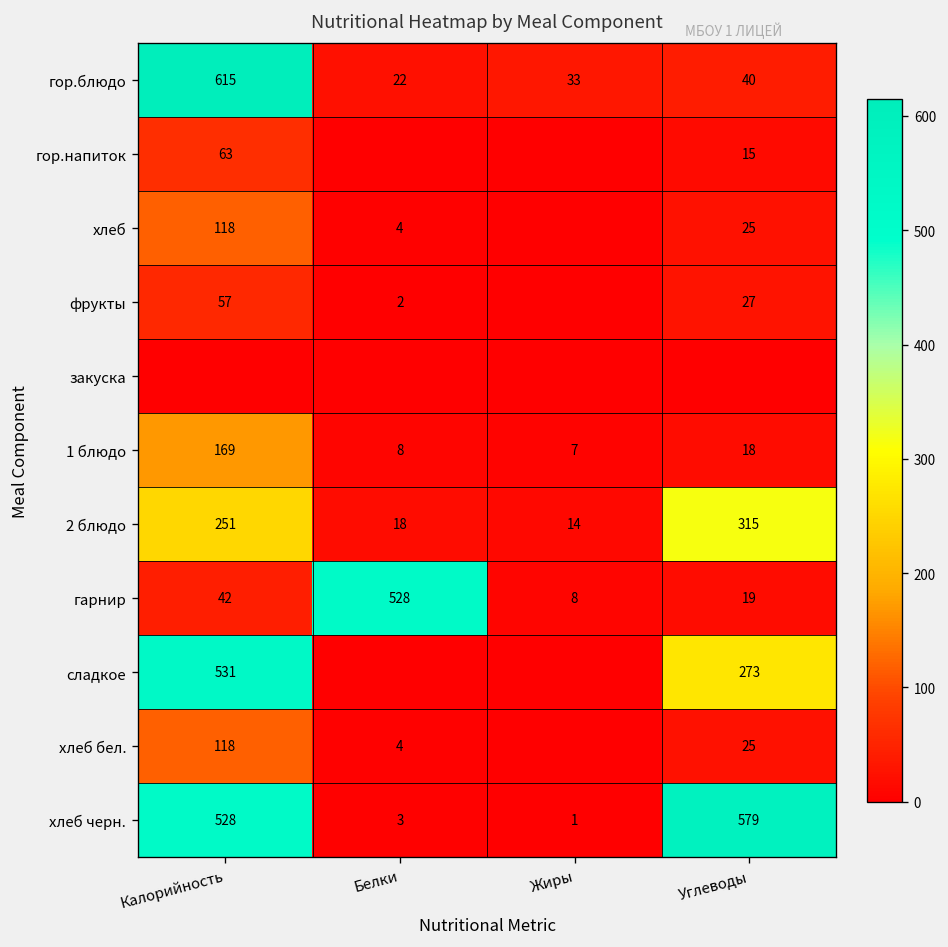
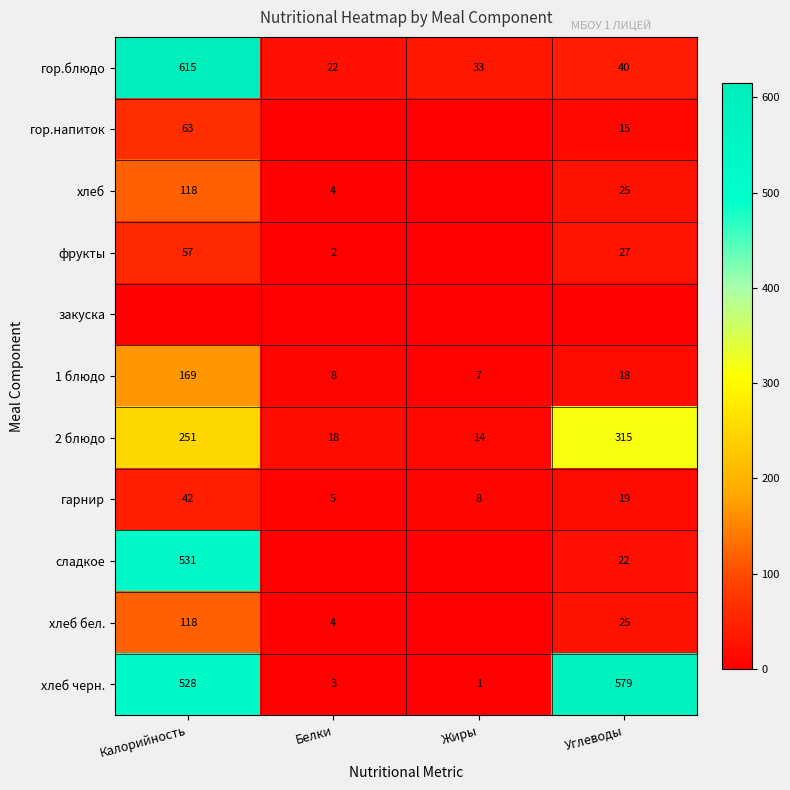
  {
    "гор.блюдо": {
      "Калорийность": 615,
      "Белки": 22,
      "Жиры": 33,
      "Углеводы": 40
    },
    "гор.напиток": {
      "Калорийность": 63,
      "Углеводы": 15
    },
    "хлеб": {
      "Калорийность": 118,
      "Белки": 4,
      "Углеводы": 25
    },
    "фрукты": {
      "Калорийность": 57,
      "Белки": 2,
      "Углеводы": 27
    },
    "1 блюдо": {
      "Калорийность": 169,
      "Белки": 8,
      "Жиры": 7,
      "Углеводы": 18
    },
    "2 блюдо": {
      "Калорийность": 251,
      "Белки": 18,
      "Жиры": 14,
      "Углеводы": 315
    },
    "гарнир": {
      "Калорийность": 42,
-     "Белки": 528,
+     "Белки": 5,
      "Жиры": 8,
      "Углеводы": 19
    },
    "сладкое": {
      "Калорийность": 531,
-     "Углеводы": 273
+     "Углеводы": 22
    },
    "хлеб бел.": {
      "Калорийность": 118,
      "Белки": 4,
      "Углеводы": 25
    },
    "хлеб черн.": {
      "Калорийность": 528,
      "Белки": 3,
      "Жиры": 1,
      "Углеводы": 579
    }
  }
